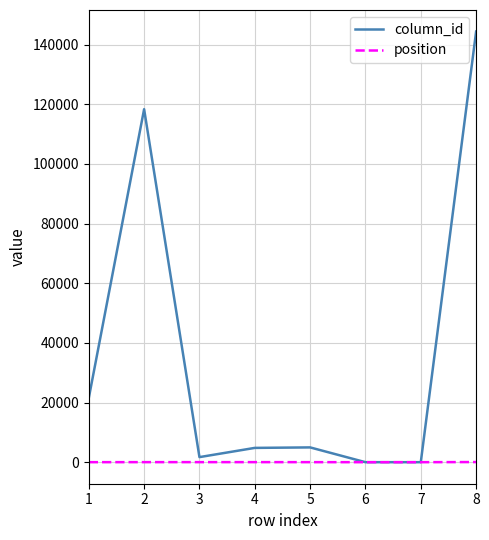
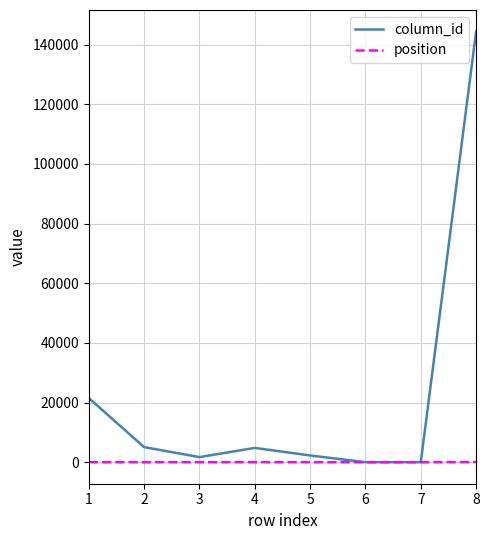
  {
    "column_id": {
      "1": 22000,
-     "2": 118000,
+     "2": 5000,
      "3": 2000,
      "4": 5000,
-     "5": 5000,
+     "5": 2000,
      "8": 144000
    },
    "position": {
      "1": 0,
      "2": 0,
      "3": 0,
      "4": 0,
      "5": 0,
      "8": 0
    }
  }
